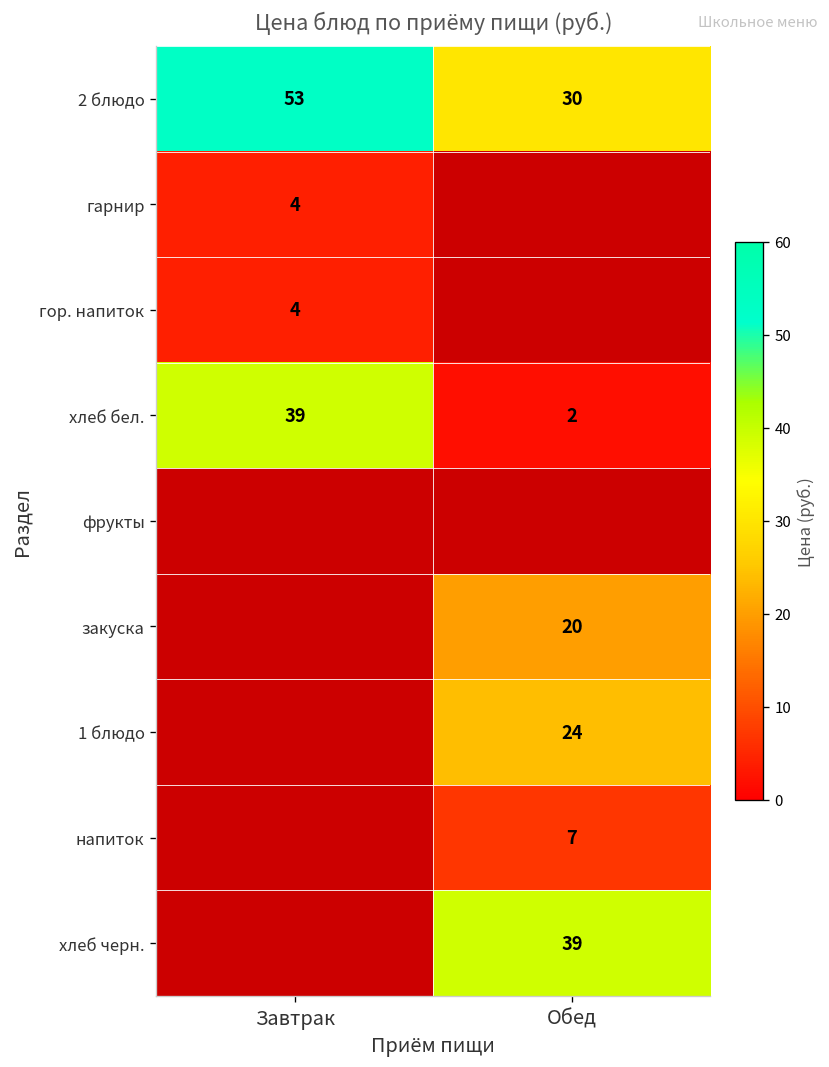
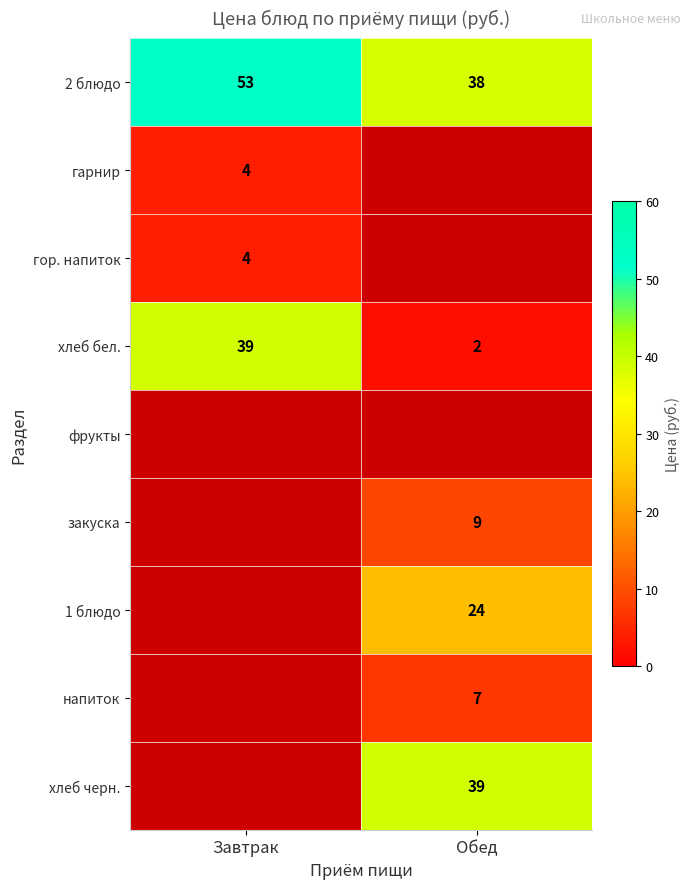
  {
    "2 блюдо": {
      "Завтрак": 53,
-     "Обед": 30
+     "Обед": 38
    },
    "гарнир": {
      "Завтрак": 4
    },
    "гор. напиток": {
      "Завтрак": 4
    },
    "хлеб бел.": {
      "Завтрак": 39,
      "Обед": 2
    },
    "закуска": {
-     "Обед": 20
+     "Обед": 9
    },
    "1 блюдо": {
      "Обед": 24
    },
    "напиток": {
      "Обед": 7
    },
    "хлеб черн.": {
      "Обед": 39
    }
  }
